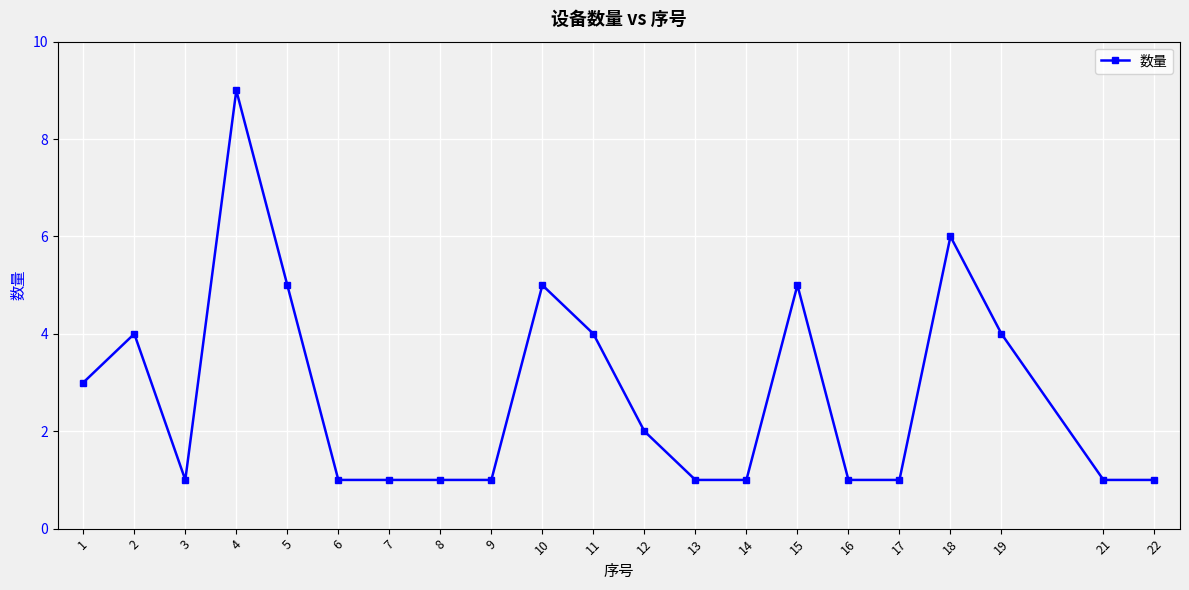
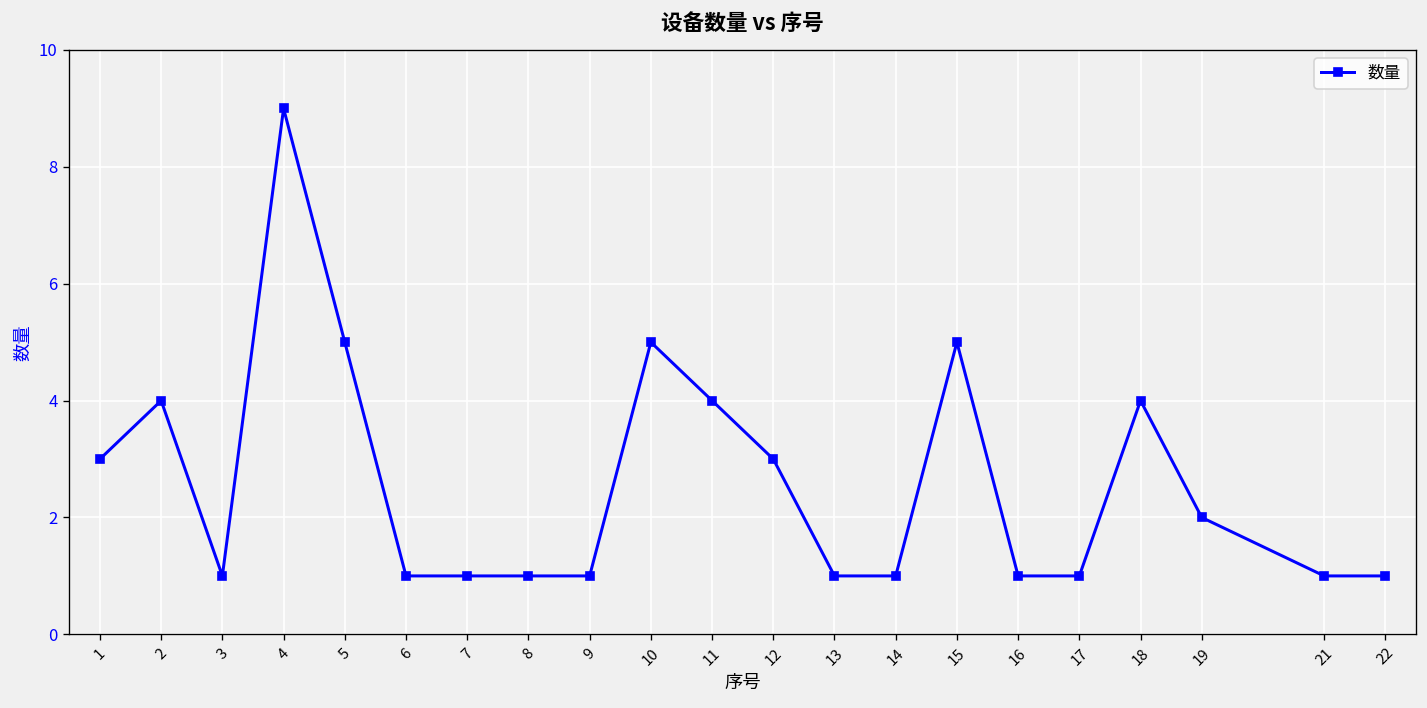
  {
    "1": 3,
    "2": 4,
    "3": 1,
    "4": 9,
    "5": 5,
    "6": 1,
    "7": 1,
    "8": 1,
    "9": 1,
    "10": 5,
    "11": 4,
-   "12": 2,
+   "12": 3,
    "13": 1,
    "14": 1,
    "15": 5,
    "16": 1,
    "17": 1,
-   "18": 6,
-   "19": 4,
+   "18": 4,
+   "19": 2,
    "21": 1,
    "22": 1
  }
